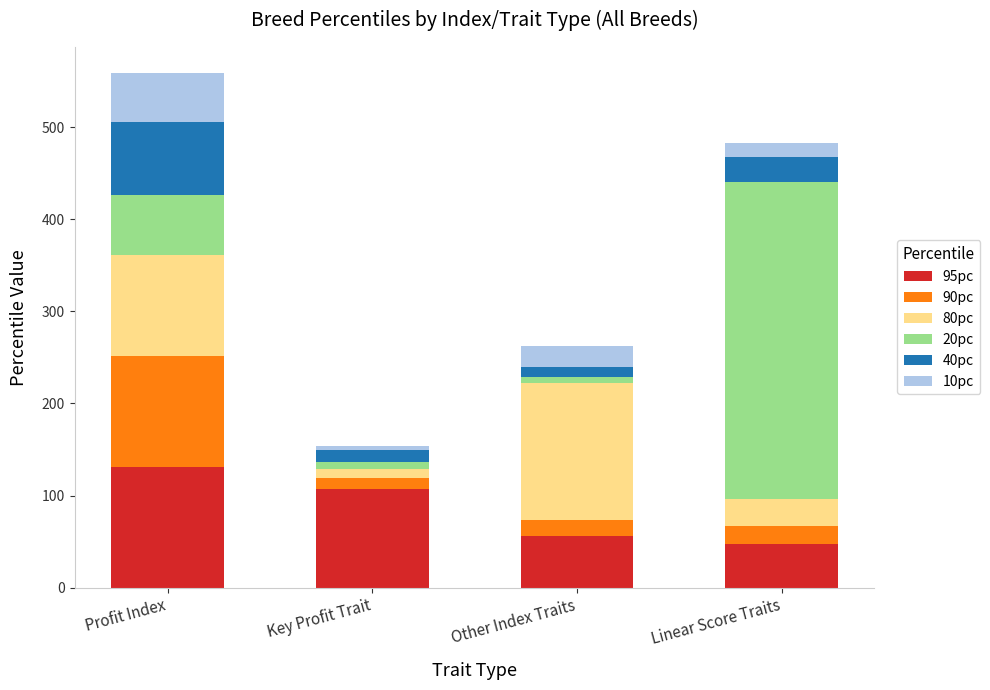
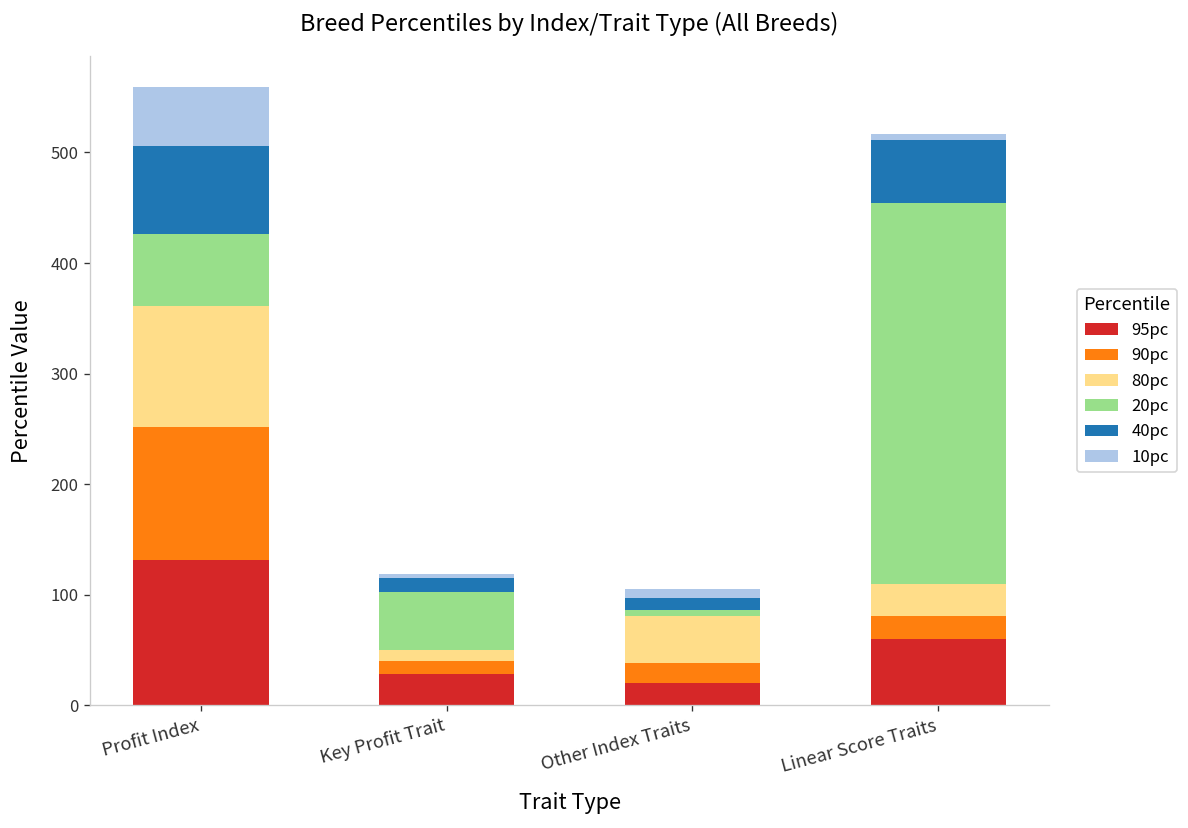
  {
    "95pc": {
      "Profit Index": 130,
-     "Key Profit Trait": 110,
-     "Other Index Traits": 60,
-     "Linear Score Traits": 50
+     "Key Profit Trait": 30,
+     "Other Index Traits": 20,
+     "Linear Score Traits": 60
    },
    "90pc": {
      "Profit Index": 120,
      "Key Profit Trait": 10,
      "Other Index Traits": 20,
      "Linear Score Traits": 20
    },
    "80pc": {
      "Profit Index": 110,
      "Key Profit Trait": 10,
-     "Other Index Traits": 150,
+     "Other Index Traits": 40,
      "Linear Score Traits": 30
    },
    "20pc": {
      "Profit Index": 70,
-     "Key Profit Trait": 10,
+     "Key Profit Trait": 50,
      "Other Index Traits": 10,
      "Linear Score Traits": 340
    },
    "40pc": {
      "Profit Index": 80,
      "Key Profit Trait": 10,
      "Other Index Traits": 10,
-     "Linear Score Traits": 30
+     "Linear Score Traits": 60
    },
    "10pc": {
      "Profit Index": 50,
      "Key Profit Trait": 0,
-     "Other Index Traits": 20,
-     "Linear Score Traits": 15
+     "Other Index Traits": 10,
+     "Linear Score Traits": 5
    }
  }
